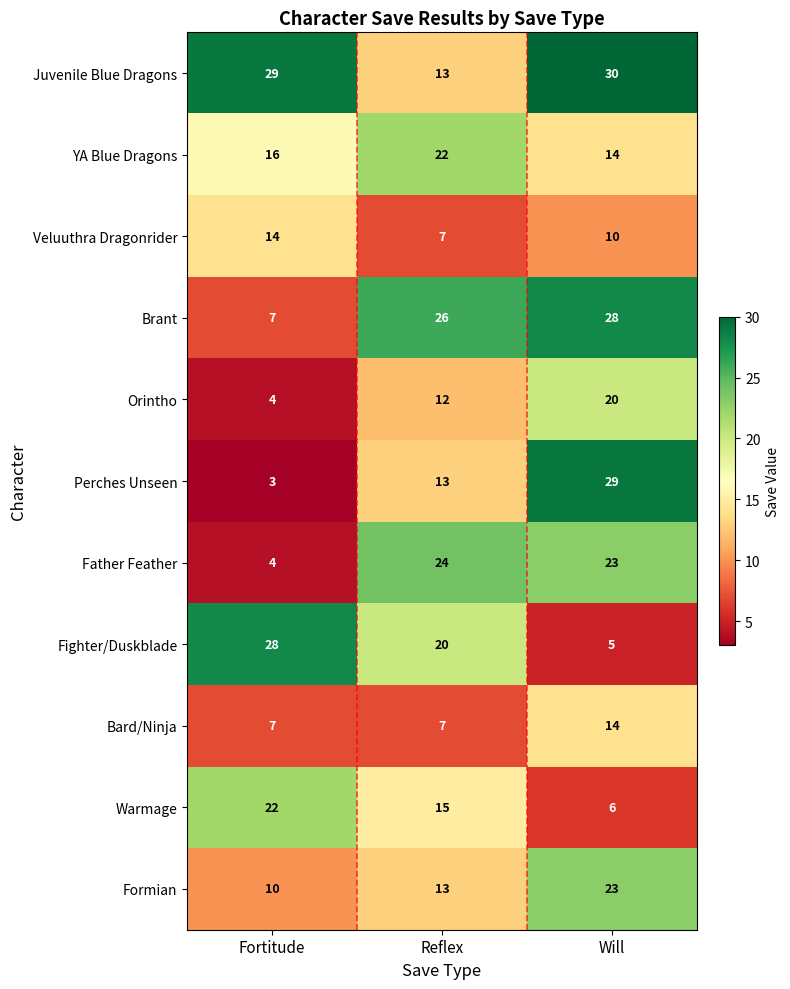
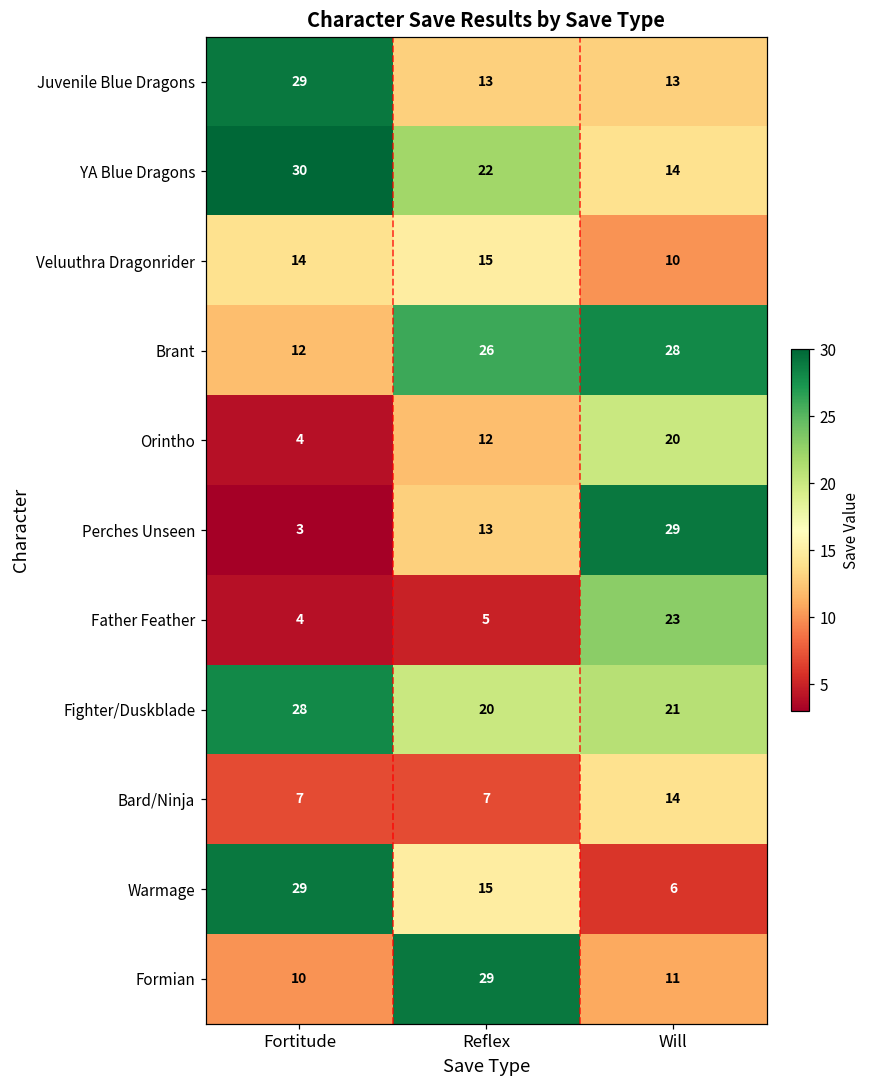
  {
    "Juvenile Blue Dragons": {
      "Fortitude": 29,
      "Reflex": 13,
-     "Will": 30
+     "Will": 13
    },
    "YA Blue Dragons": {
-     "Fortitude": 16,
+     "Fortitude": 30,
      "Reflex": 22,
      "Will": 14
    },
    "Veluuthra Dragonrider": {
      "Fortitude": 14,
-     "Reflex": 7,
+     "Reflex": 15,
      "Will": 10
    },
    "Brant": {
-     "Fortitude": 7,
+     "Fortitude": 12,
      "Reflex": 26,
      "Will": 28
    },
    "Orintho": {
      "Fortitude": 4,
      "Reflex": 12,
      "Will": 20
    },
    "Perches Unseen": {
      "Fortitude": 3,
      "Reflex": 13,
      "Will": 29
    },
    "Father Feather": {
      "Fortitude": 4,
-     "Reflex": 24,
+     "Reflex": 5,
      "Will": 23
    },
    "Fighter/Duskblade": {
      "Fortitude": 28,
      "Reflex": 20,
-     "Will": 5
+     "Will": 21
    },
    "Bard/Ninja": {
      "Fortitude": 7,
      "Reflex": 7,
      "Will": 14
    },
    "Warmage": {
-     "Fortitude": 22,
+     "Fortitude": 29,
      "Reflex": 15,
      "Will": 6
    },
    "Formian": {
      "Fortitude": 10,
-     "Reflex": 13,
-     "Will": 23
+     "Reflex": 29,
+     "Will": 11
    }
  }
